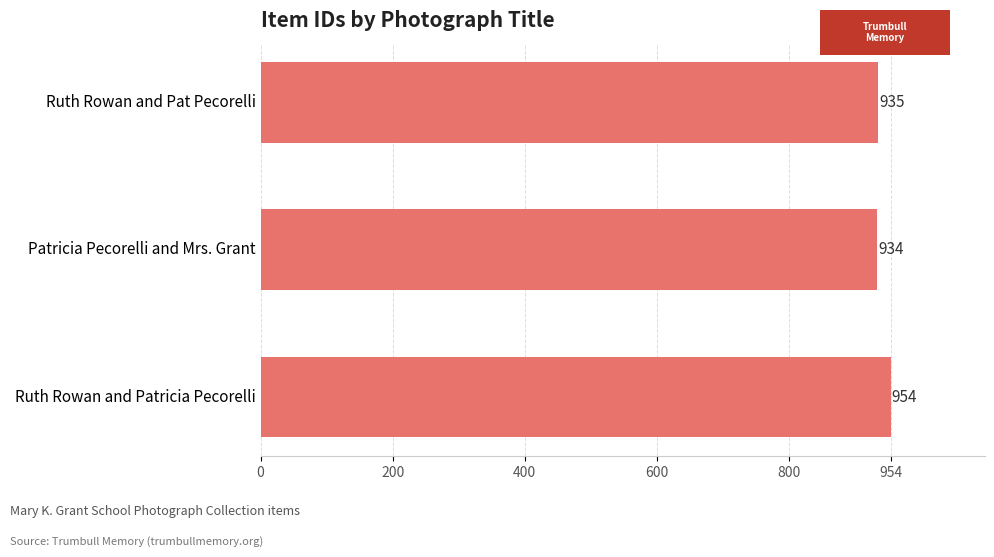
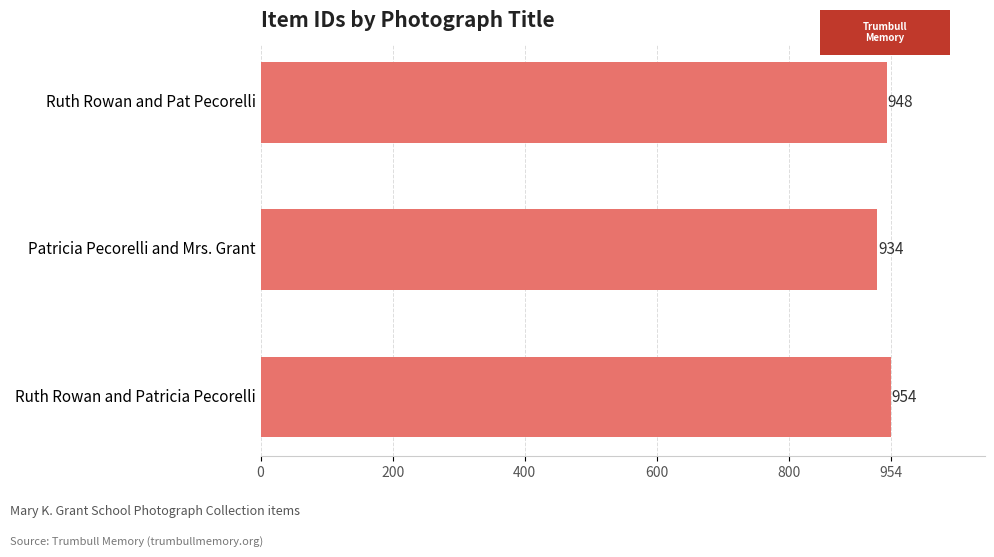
  {
-   "Ruth Rowan and Pat Pecorelli": 935,
+   "Ruth Rowan and Pat Pecorelli": 948,
    "Patricia Pecorelli and Mrs. Grant": 934,
    "Ruth Rowan and Patricia Pecorelli": 954
  }
